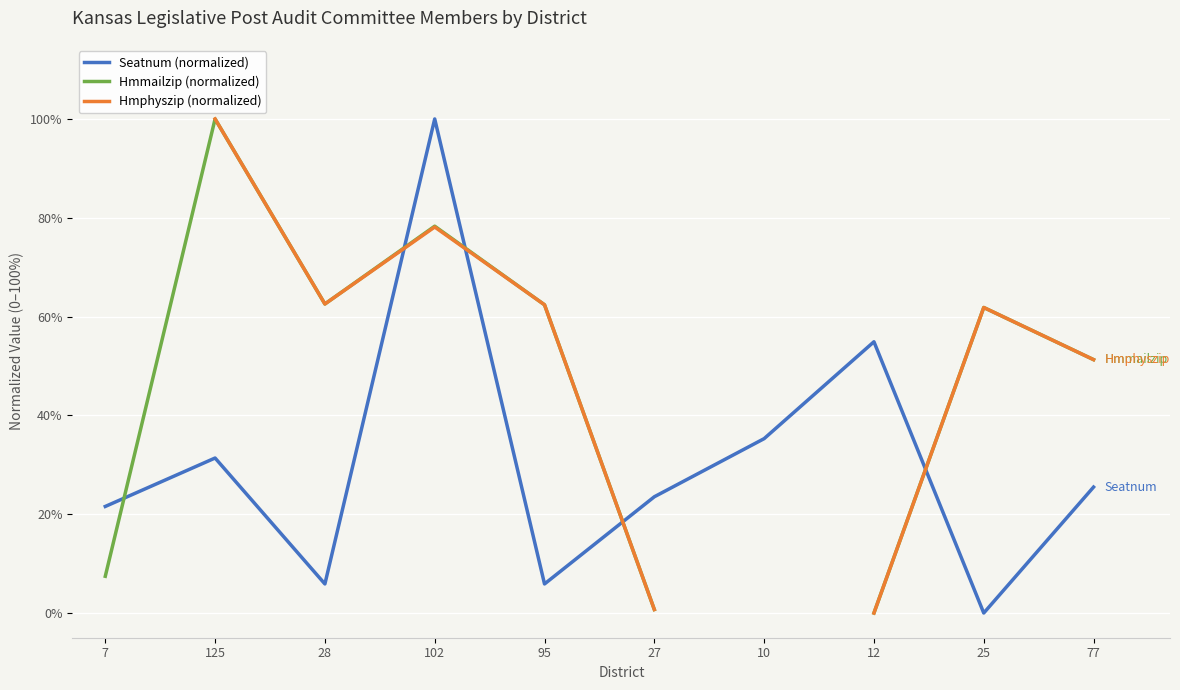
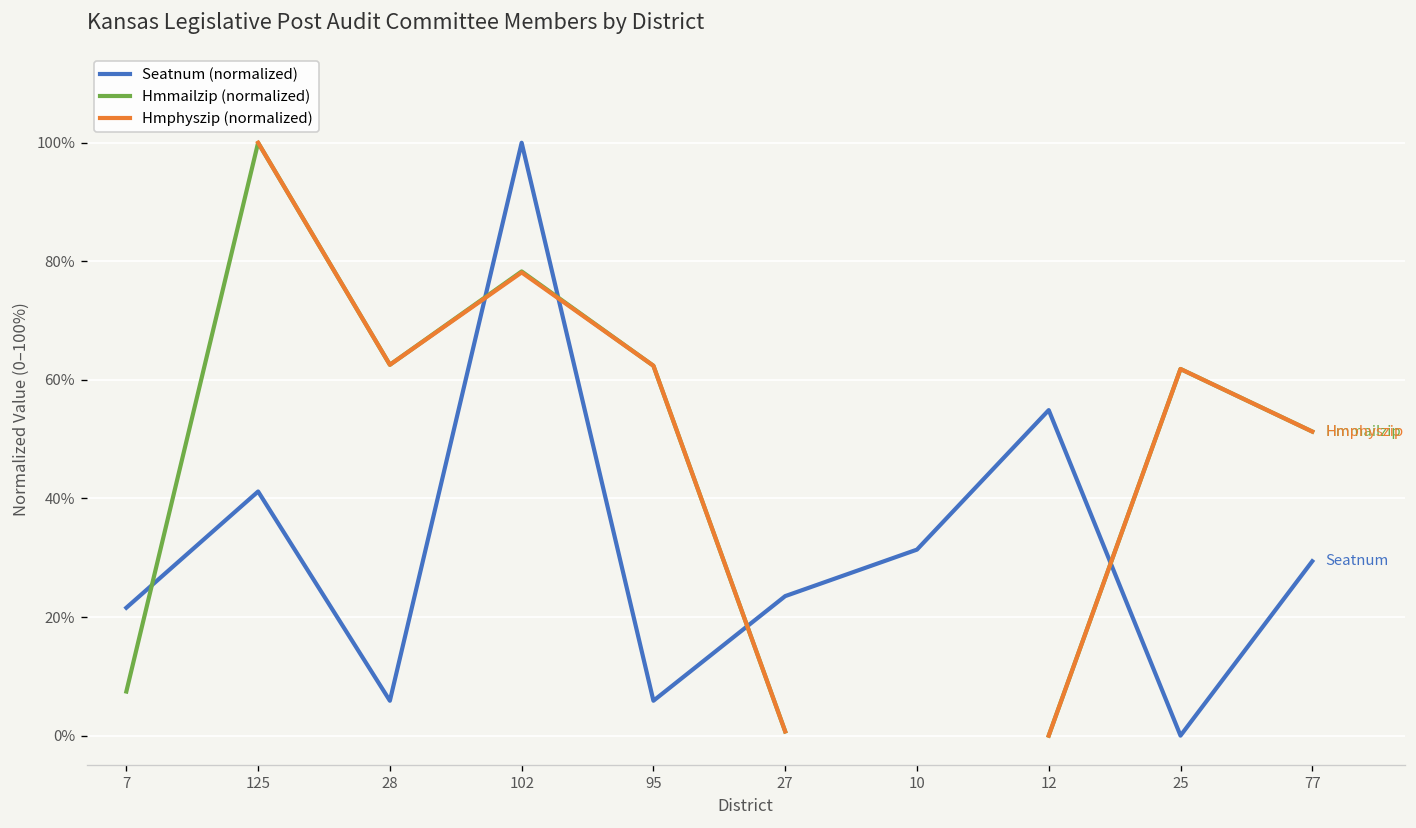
  {
    "Seatnum (normalized)": {
      "7": "22%",
-     "125": "31%",
+     "125": "41%",
      "28": "6%",
      "102": "100%",
      "95": "6%",
      "27": "24%",
-     "10": "35%",
+     "10": "31%",
      "12": "55%",
      "25": "0%",
-     "77": "25%"
+     "77": "29%"
    },
    "Hmmailzip (normalized)": {
      "7": "7%"
    }
  }
